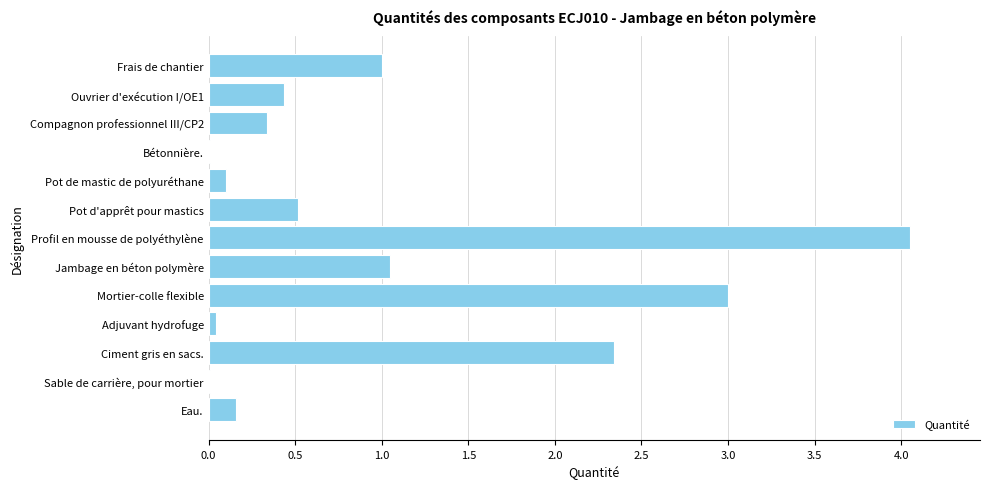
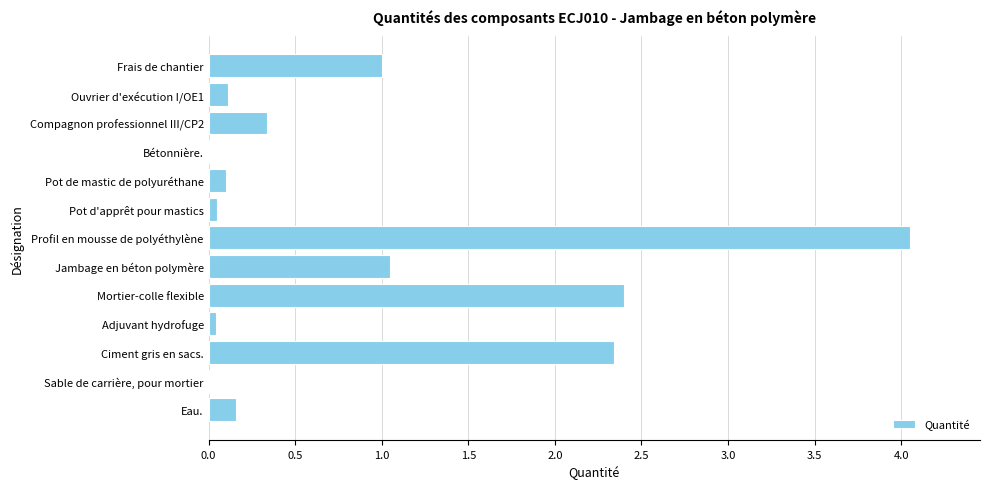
  {
    "Frais de chantier": 1.00,
-   "Ouvrier d'exécution I/OE1": 0.44,
+   "Ouvrier d'exécution I/OE1": 0.11,
    "Compagnon professionnel III/CP2": 0.34,
    "Pot de mastic de polyuréthane": 0.10,
-   "Pot d'apprêt pour mastics": 0.52,
+   "Pot d'apprêt pour mastics": 0.05,
    "Profil en mousse de polyéthylène": 4.05,
    "Jambage en béton polymère": 1.05,
-   "Mortier-colle flexible": 3.0,
+   "Mortier-colle flexible": 2.4,
    "Adjuvant hydrofuge": 0.05,
    "Ciment gris en sacs.": 2.34,
    "Eau.": 0.16
  }
